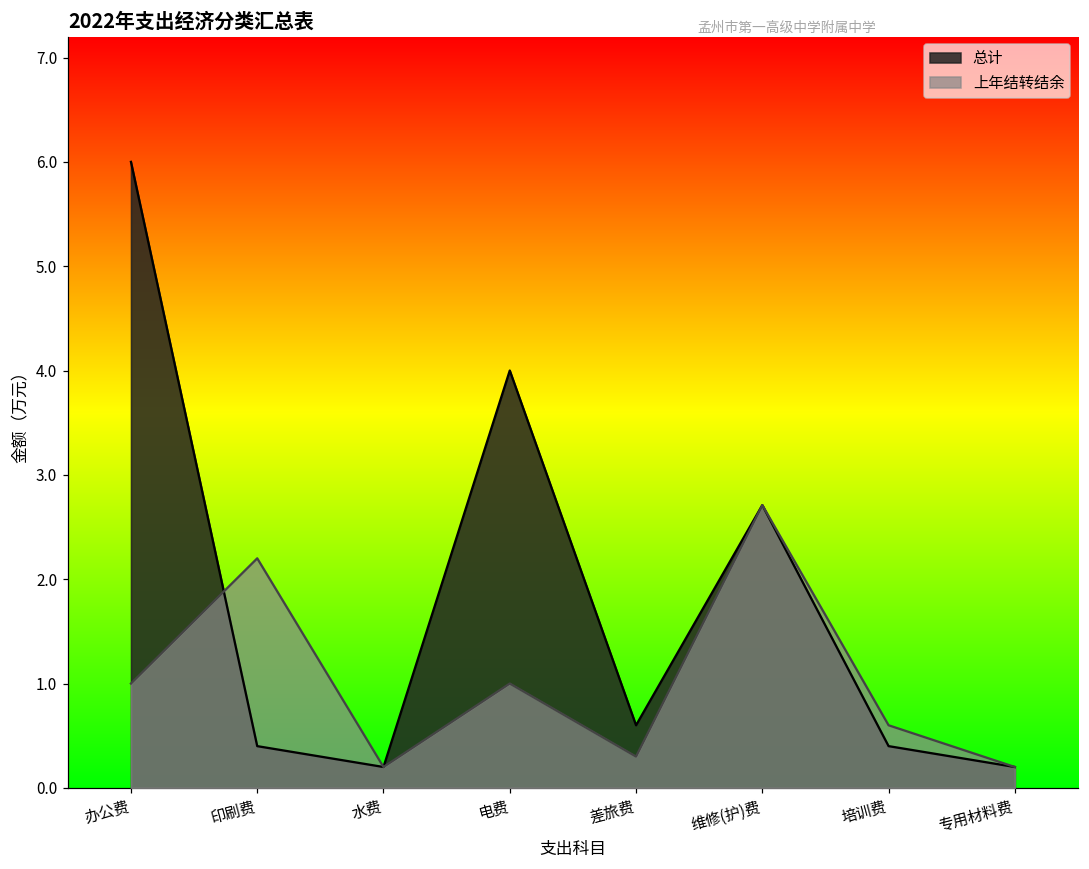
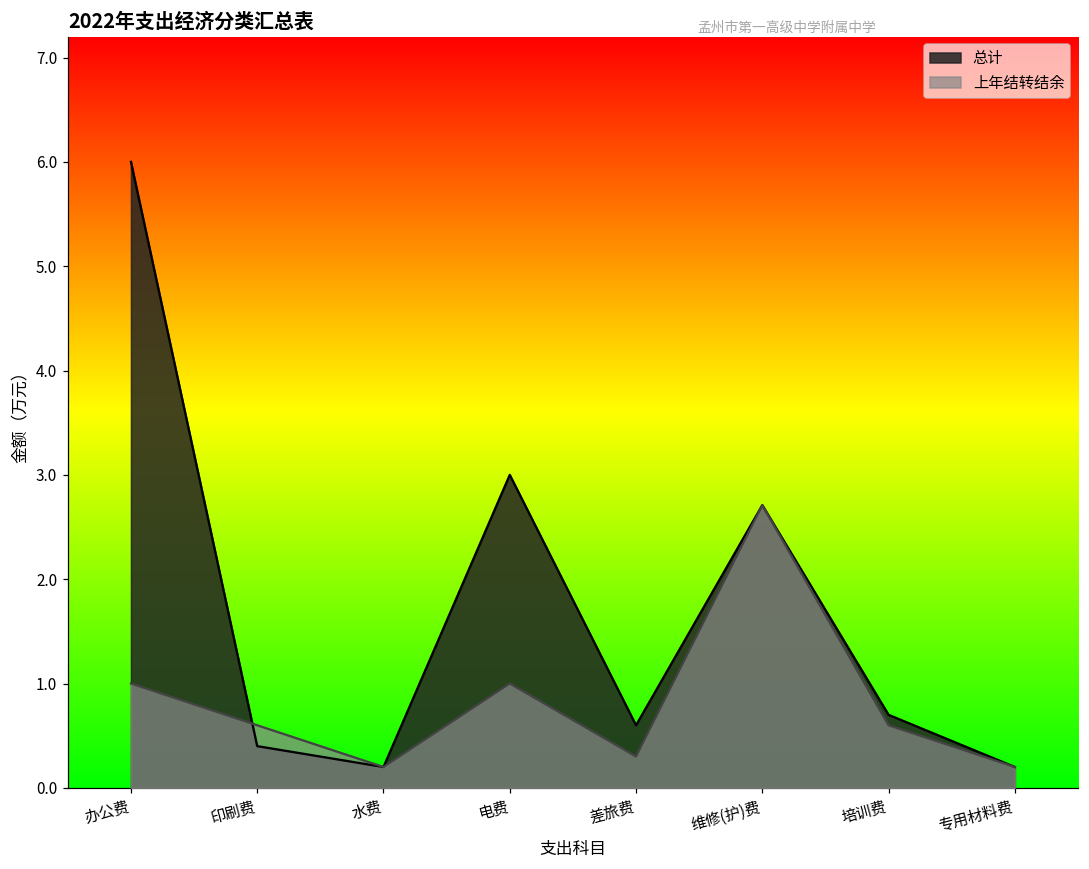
  {
    "总计": {
      "办公费": 6.0,
      "印刷费": 0.4,
-     "电费": 4,
+     "电费": 3,
      "差旅费": 0.6,
-     "培训费": 0.4
+     "培训费": 0.7
    },
    "上年结转结余": {
      "办公费": 1.0,
-     "印刷费": 2.2,
+     "印刷费": 0.6,
      "电费": 1.0,
      "差旅费": 0.3,
      "培训费": 0.6
    }
  }
